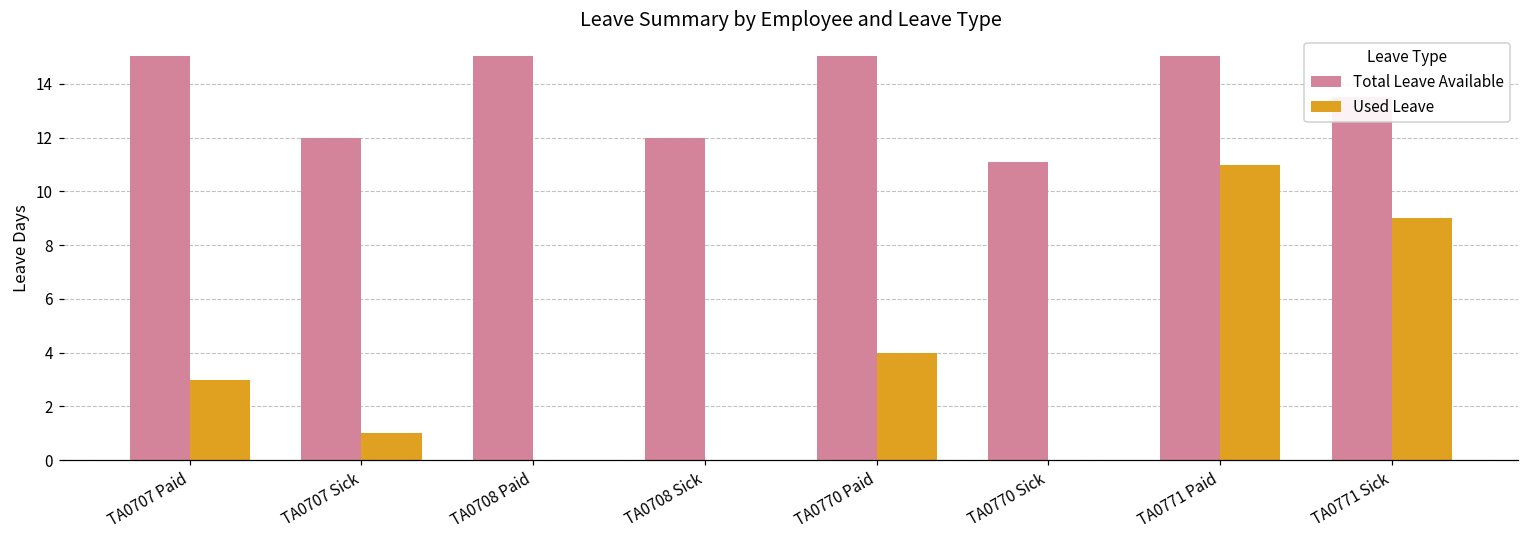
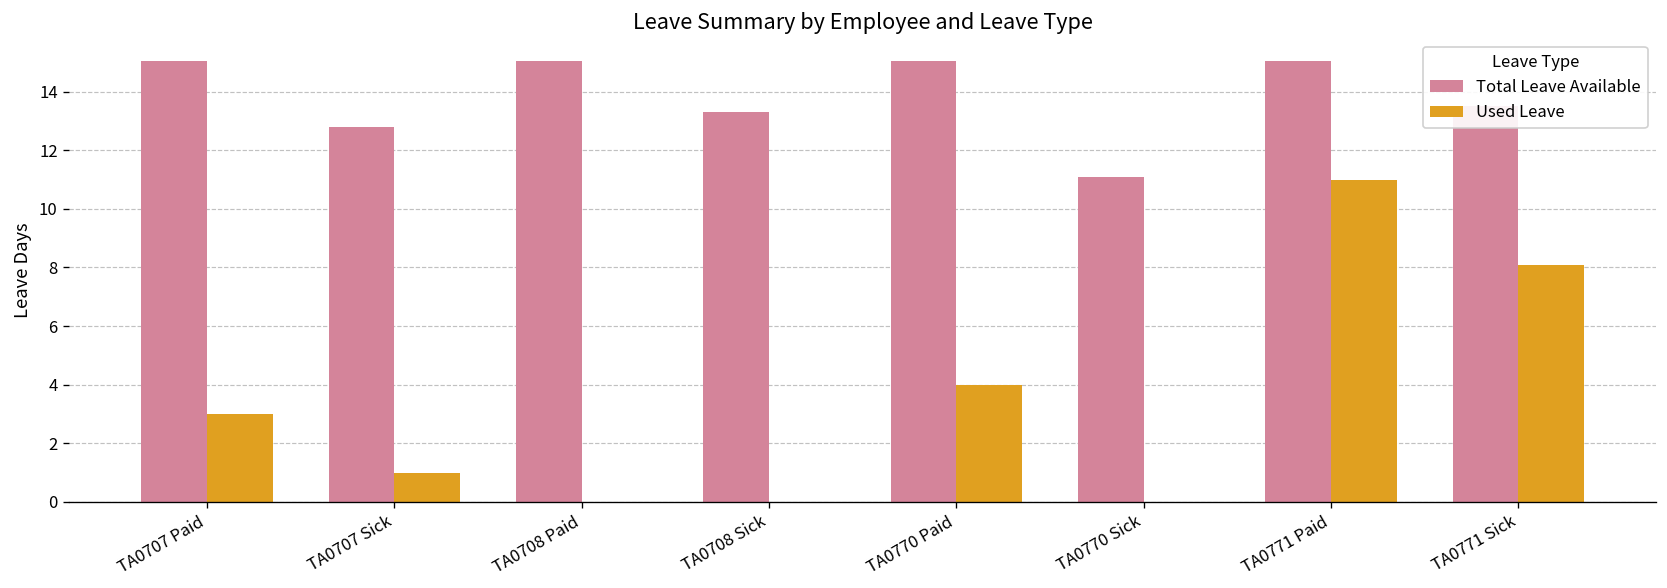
  {
    "Total Leave Available": {
      "TA0707 Paid": 15.1,
-     "TA0707 Sick": 12.0,
+     "TA0707 Sick": 12.8,
      "TA0708 Paid": 15.1,
-     "TA0708 Sick": 12.0,
+     "TA0708 Sick": 13.3,
      "TA0770 Paid": 15.1,
      "TA0770 Sick": 11.1,
      "TA0771 Paid": 15.1
    },
    "Used Leave": {
      "TA0707 Paid": 3.0,
      "TA0707 Sick": 1.0,
      "TA0708 Paid": 0.0,
      "TA0708 Sick": 0.0,
      "TA0770 Paid": 4.0,
      "TA0770 Sick": 0.0,
      "TA0771 Paid": 11.0,
-     "TA0771 Sick": 9.0
+     "TA0771 Sick": 8.1
    }
  }
